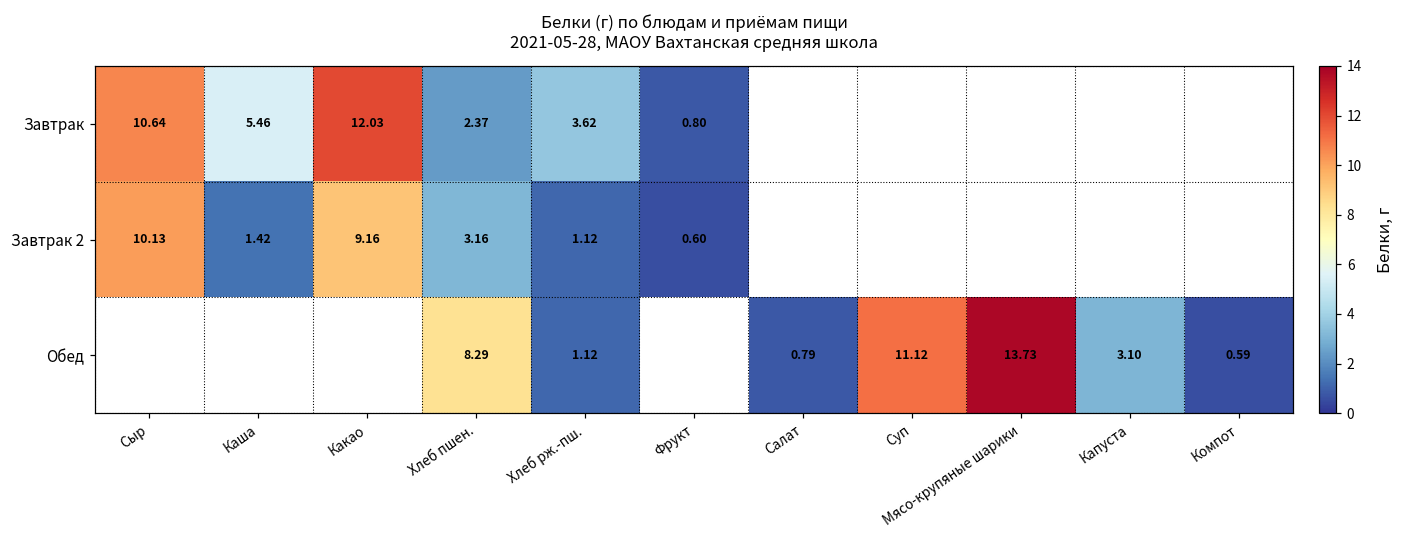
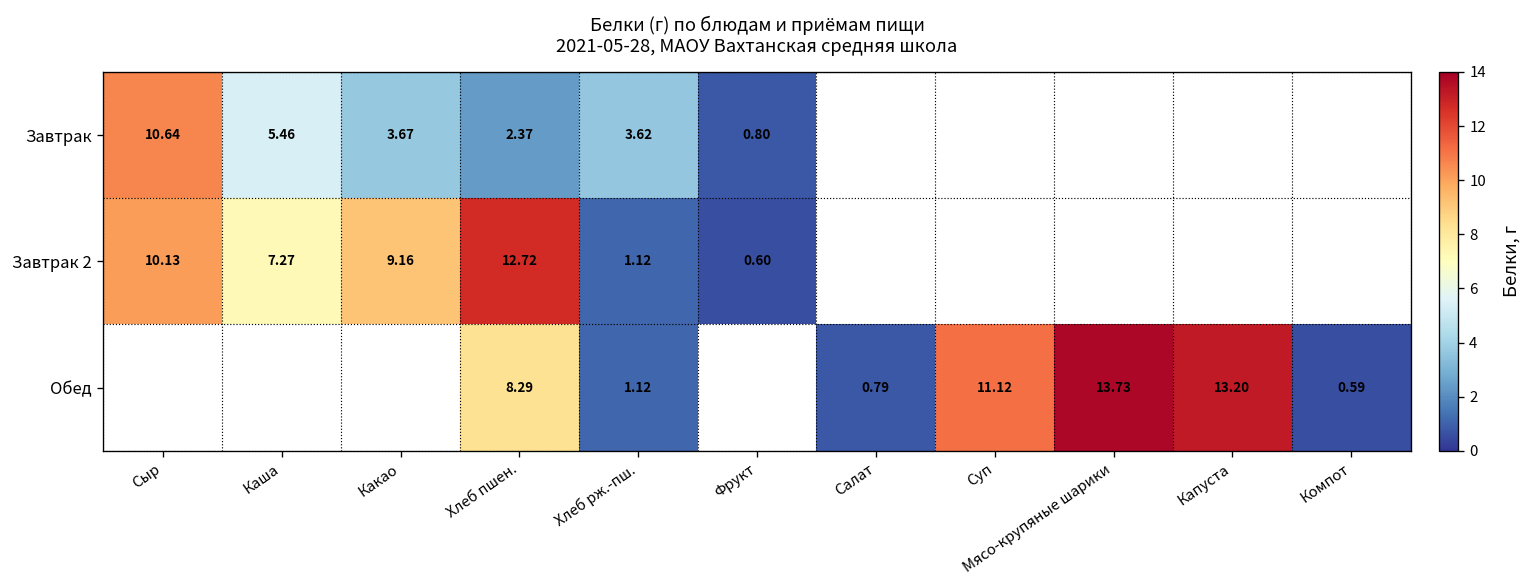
  {
    "Завтрак": {
      "Сыр": 10.64,
      "Каша": 5.46,
-     "Какао": 12.03,
+     "Какао": 3.67,
      "Хлеб пшен.": 2.37,
      "Хлеб рж.-пш.": 3.62,
      "Фрукт": 0.80
    },
    "Завтрак 2": {
      "Сыр": 10.13,
-     "Каша": 1.42,
+     "Каша": 7.27,
      "Какао": 9.16,
-     "Хлеб пшен.": 3.16,
+     "Хлеб пшен.": 12.72,
      "Хлеб рж.-пш.": 1.12,
      "Фрукт": 0.60
    },
    "Обед": {
      "Хлеб пшен.": 8.29,
      "Хлеб рж.-пш.": 1.12,
      "Салат": 0.79,
      "Суп": 11.12,
      "Мясо-крупяные шарики": 13.73,
-     "Капуста": 3.10,
+     "Капуста": 13.20,
      "Компот": 0.59
    }
  }
